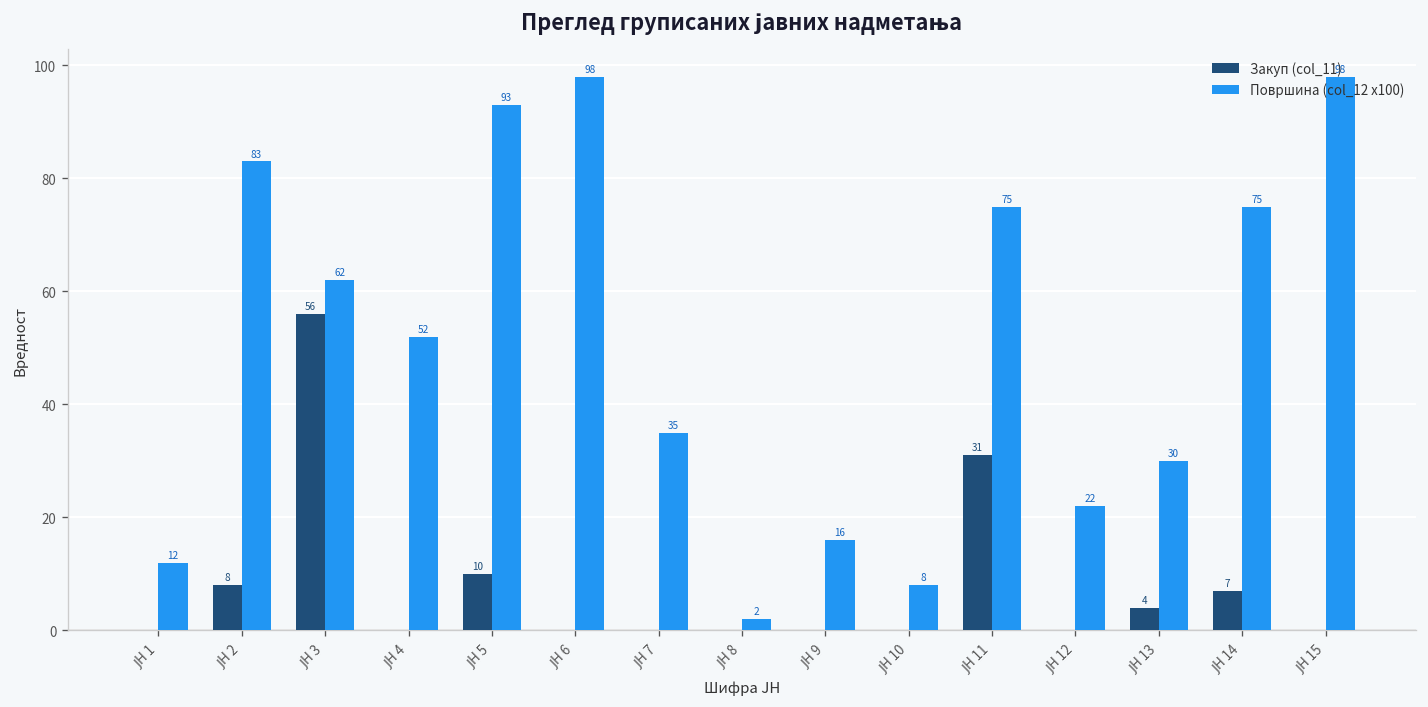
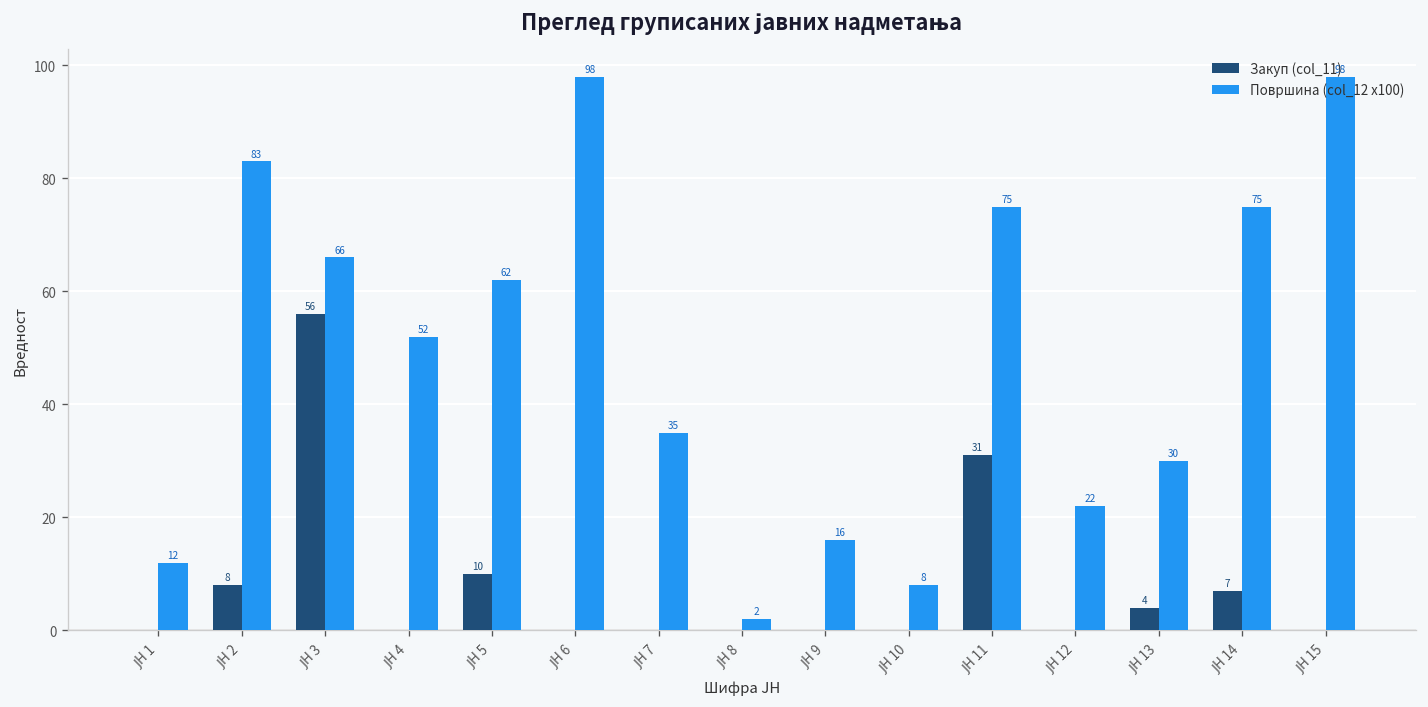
  {
    "Закуп (col_11)": {
      "ЈН 2": 8,
      "ЈН 3": 56,
      "ЈН 5": 10,
      "ЈН 11": 31,
      "ЈН 13": 4,
      "ЈН 14": 7
    },
    "Површина (col_12 x100)": {
      "ЈН 1": 12,
      "ЈН 2": 83,
-     "ЈН 3": 62,
+     "ЈН 3": 66,
      "ЈН 4": 52,
-     "ЈН 5": 93,
+     "ЈН 5": 62,
      "ЈН 6": 98,
      "ЈН 7": 35,
      "ЈН 8": 2,
      "ЈН 9": 16,
      "ЈН 10": 8,
      "ЈН 11": 75,
      "ЈН 12": 22,
      "ЈН 13": 30,
      "ЈН 14": 75,
      "ЈН 15": 98
    }
  }
